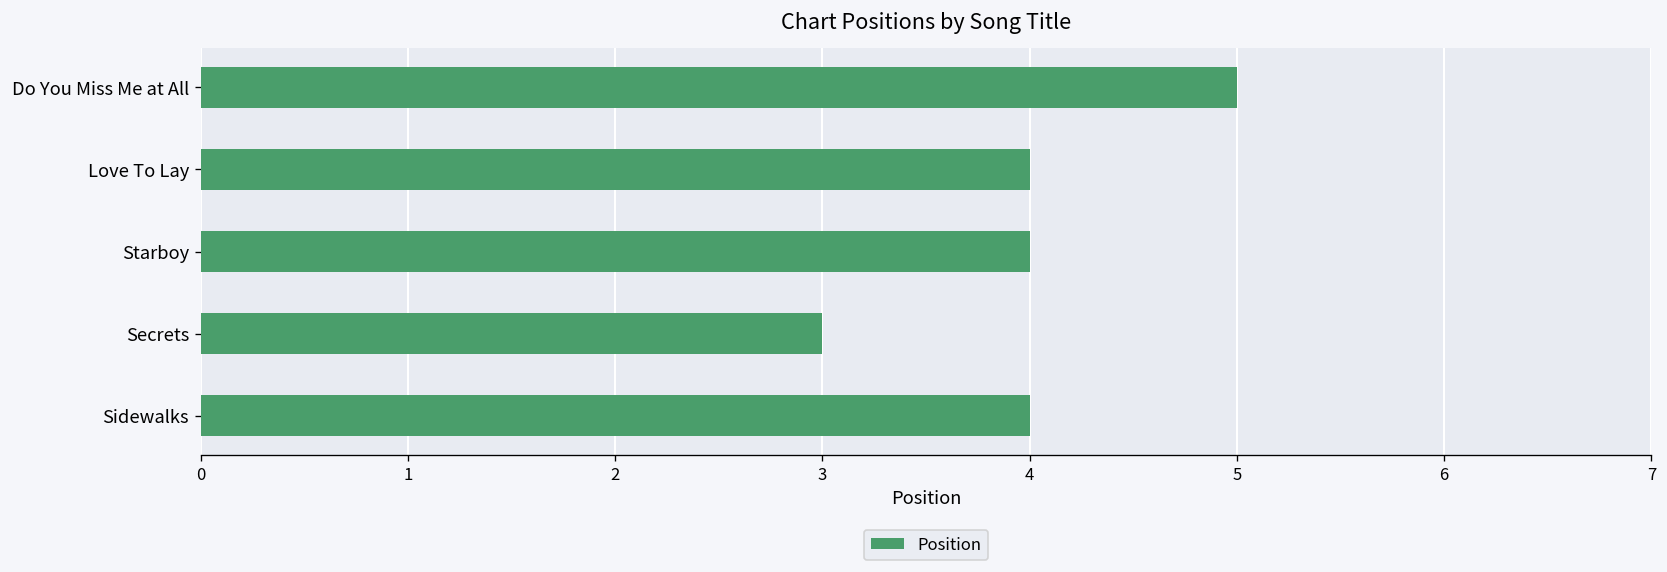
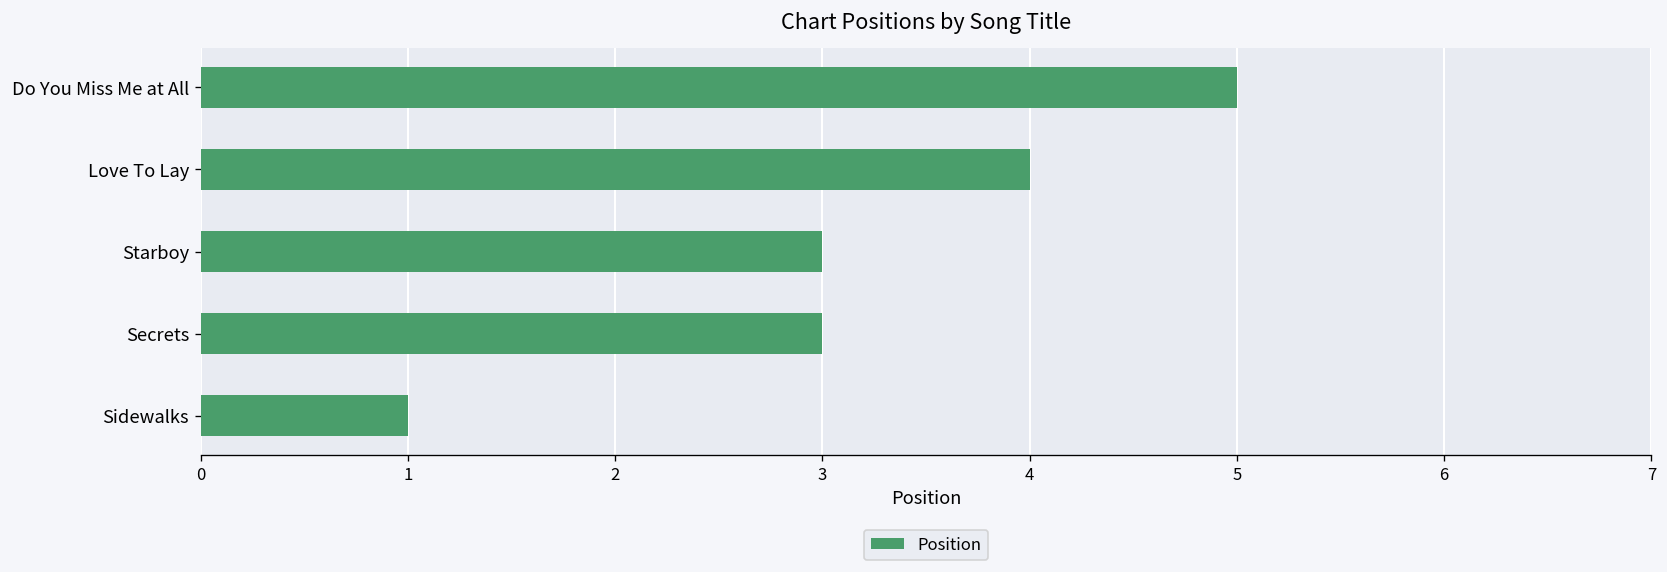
  {
    "Do You Miss Me at All": 5,
    "Love To Lay": 4,
-   "Starboy": 4,
+   "Starboy": 3,
    "Secrets": 3,
-   "Sidewalks": 4
+   "Sidewalks": 1
  }
